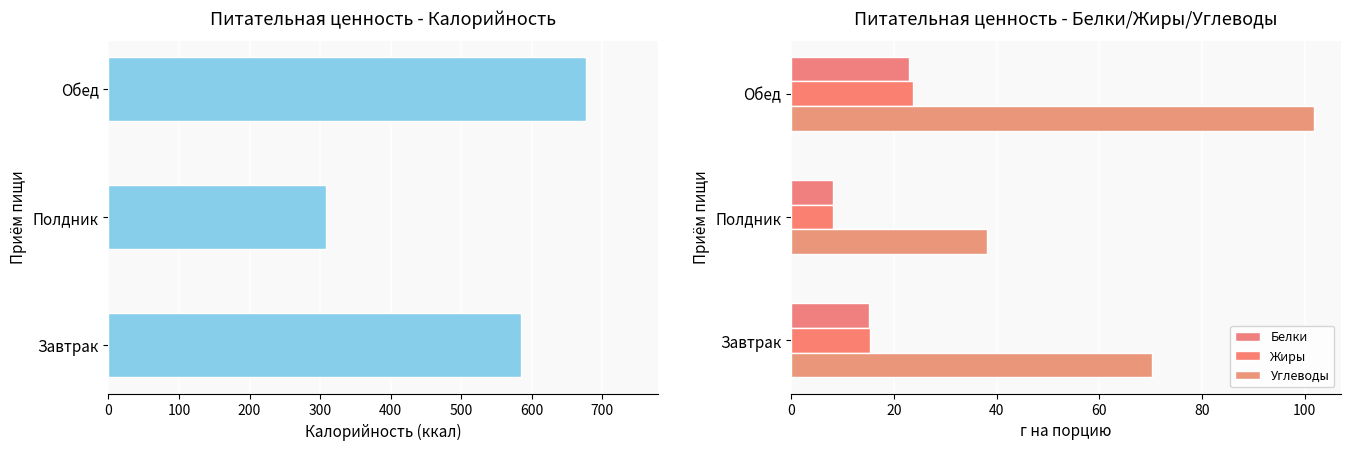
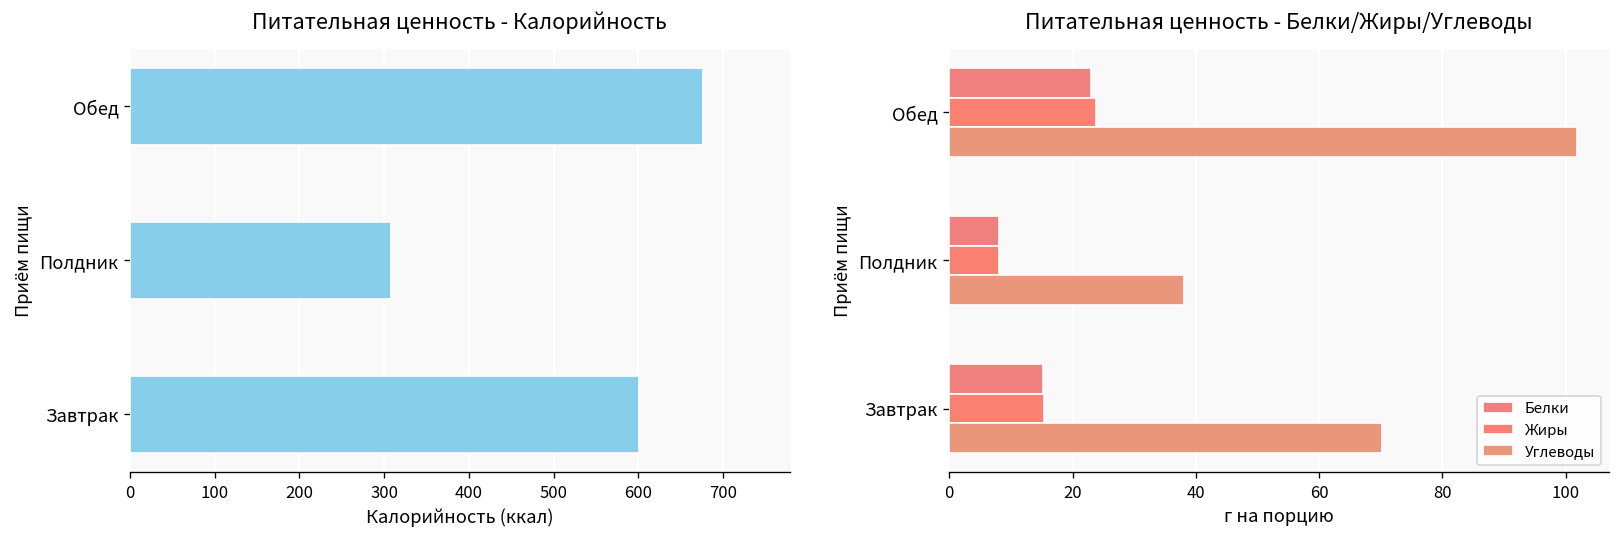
  {
    "Питательная ценность - Калорийность": {
      "Обед": 680,
      "Полдник": 310,
-     "Завтрак": 580
+     "Завтрак": 600
    }
  }
